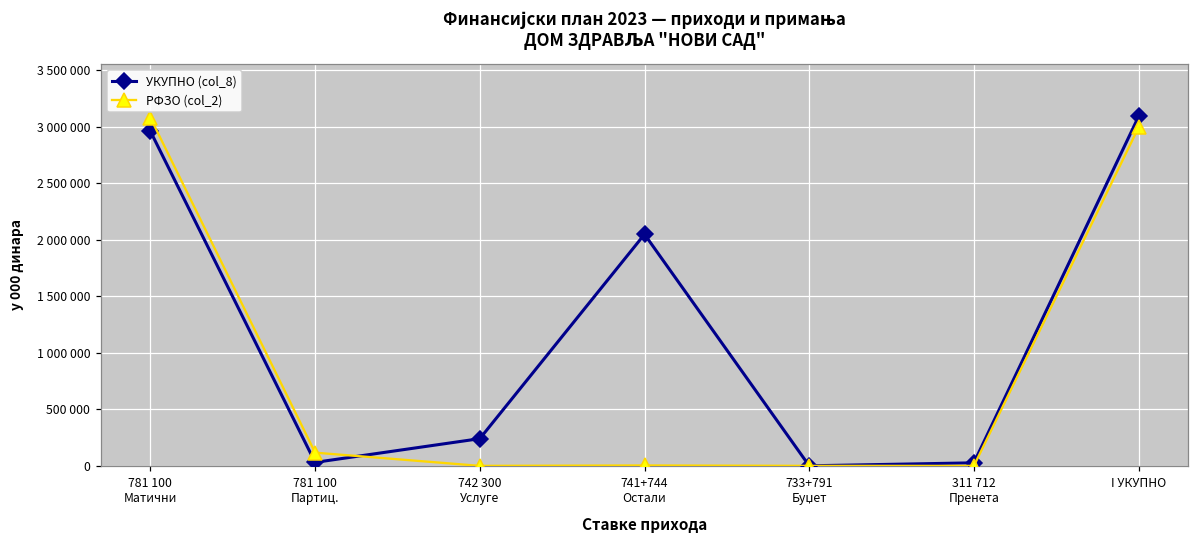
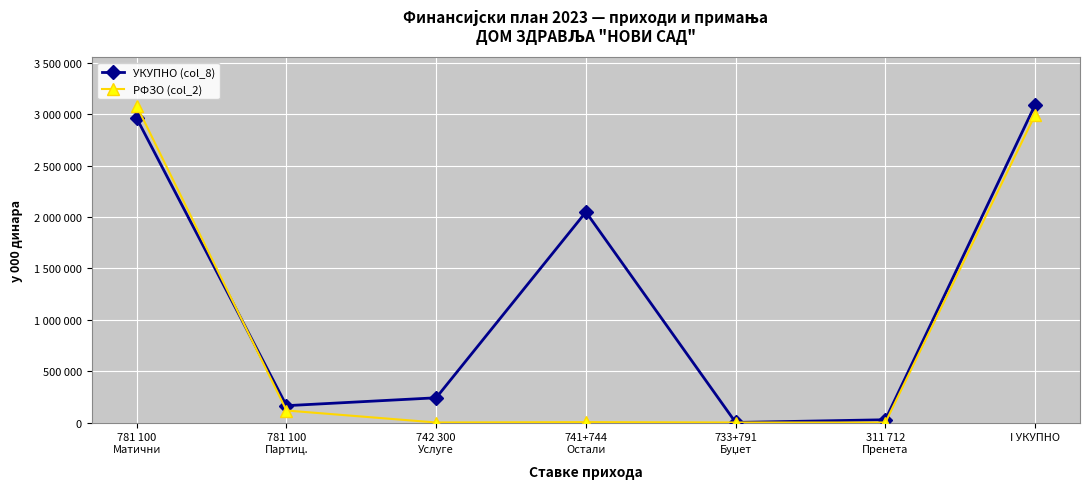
  {
    "УКУПНО (col_8)": {
      "781 100 Матични": 2960000,
-     "781 100 Партиц.": 30000,
+     "781 100 Партиц.": 160000,
      "742 300 Услуге": 240000,
      "741+744 Остали": 2050000,
      "311 712 Пренета": 30000,
      "I УКУПНО": 3090000
    },
    "РФЗО (col_2)": {
      "781 100 Матични": 3080000,
      "781 100 Партиц.": 120000,
      "742 300 Услуге": 0,
      "741+744 Остали": 0,
      "311 712 Пренета": 0,
      "I УКУПНО": 2990000
    }
  }
